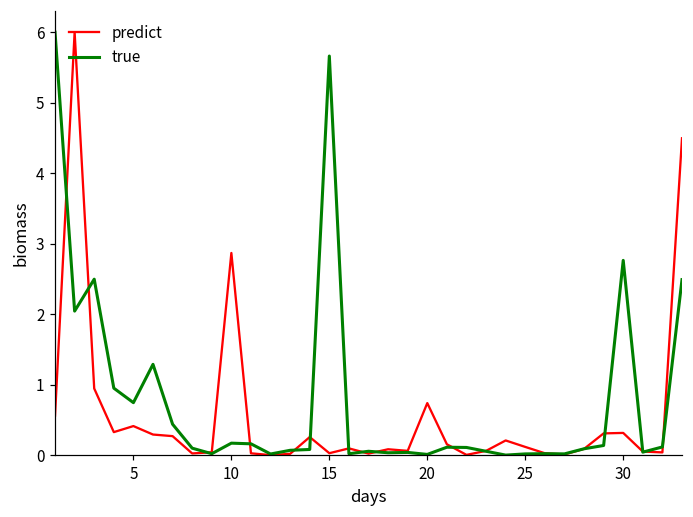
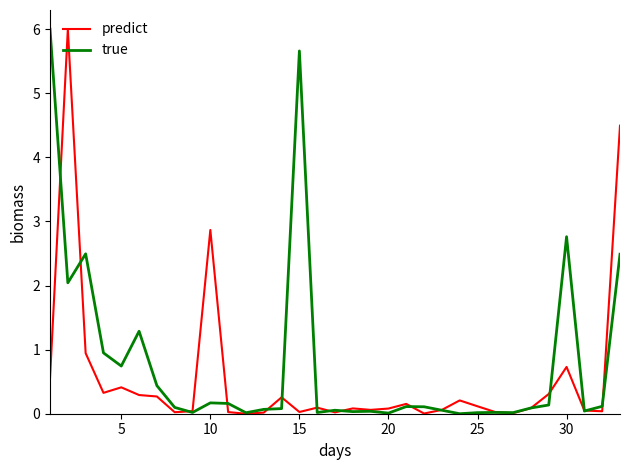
  {
    "predict": {
      "5": 0.4,
      "10": 2.9,
      "15": 0.0,
-     "20": 0.7,
+     "20": 0.1,
      "25": 0.1,
-     "30": 0.3
+     "30": 0.7
    },
    "true": {
      "5": 0.7,
      "10": 0.2,
      "15": 5.7,
      "20": 0.0,
      "25": 0.0,
      "30": 2.8
    }
  }
